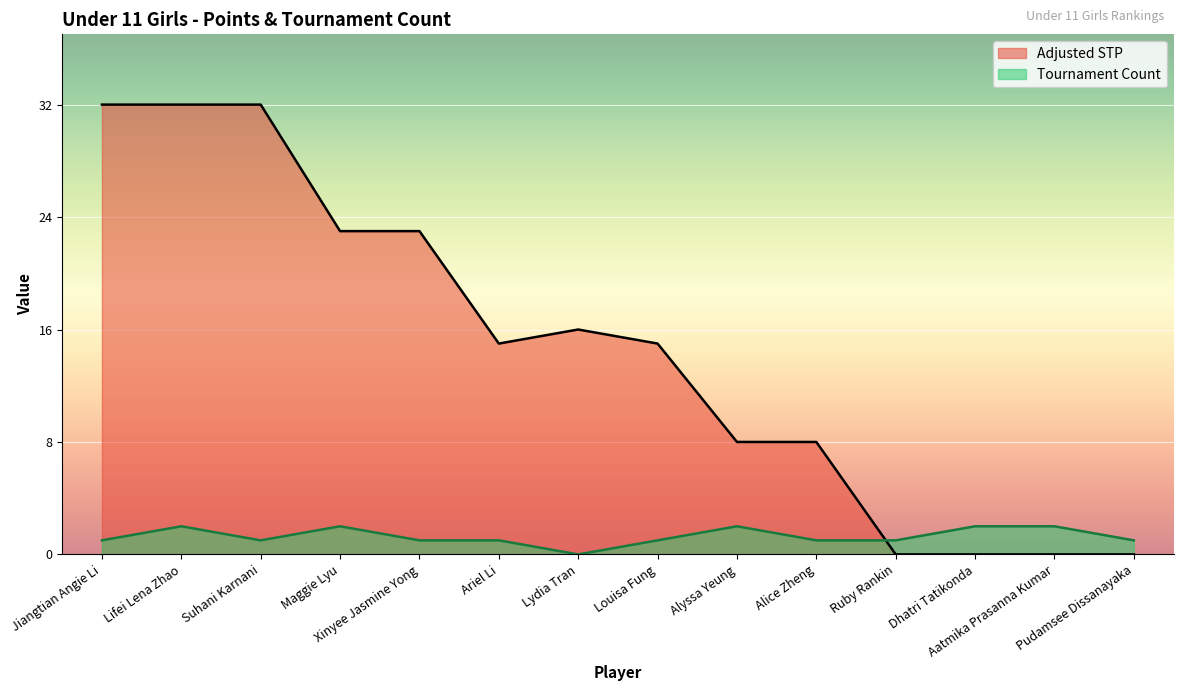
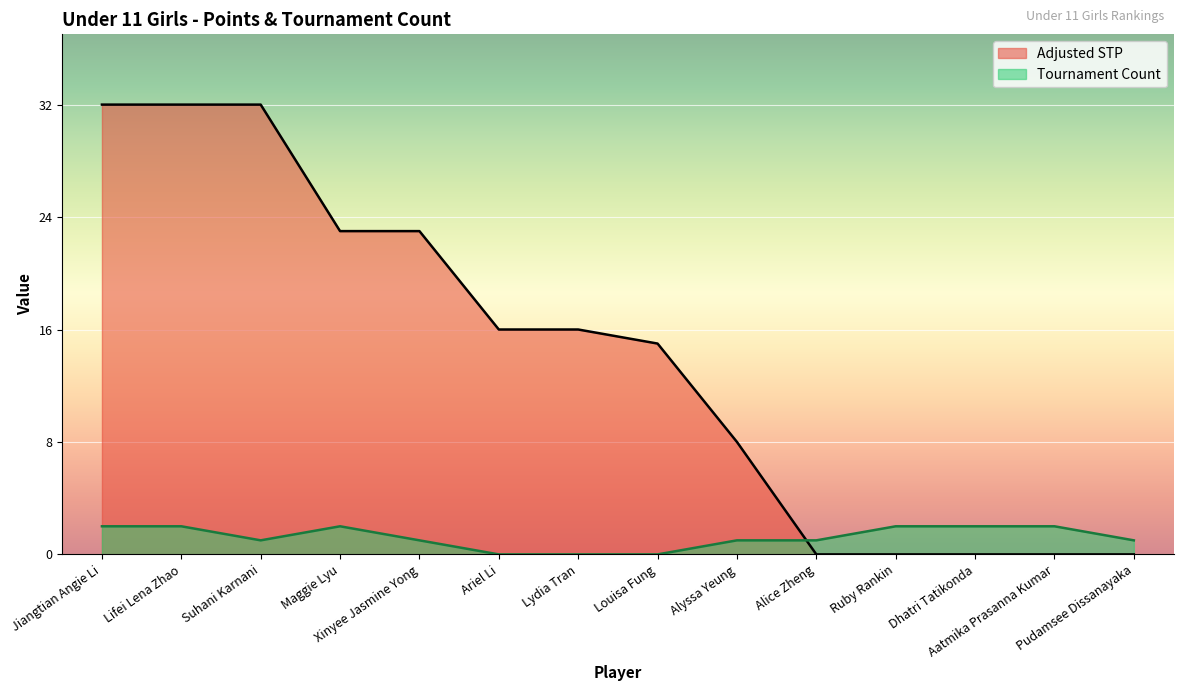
  {
    "Adjusted STP": {
      "Jiangtian Angie Li": 32,
      "Lifei Lena Zhao": 32,
      "Suhani Karnani": 32,
      "Maggie Lyu": 23,
      "Xinyee Jasmine Yong": 23,
-     "Ariel Li": 15,
+     "Ariel Li": 16,
      "Lydia Tran": 16,
      "Louisa Fung": 15,
      "Alyssa Yeung": 8,
-     "Alice Zheng": 8,
+     "Alice Zheng": 0,
      "Ruby Rankin": 0,
      "Dhatri Tatikonda": 0,
      "Aatmika Prasanna Kumar": 0,
      "Pudamsee Dissanayaka": 0
    },
    "Tournament Count": {
-     "Jiangtian Angie Li": 1,
+     "Jiangtian Angie Li": 2,
      "Lifei Lena Zhao": 2,
      "Suhani Karnani": 1,
      "Maggie Lyu": 2,
      "Xinyee Jasmine Yong": 1,
-     "Ariel Li": 1,
+     "Ariel Li": 0,
      "Lydia Tran": 0,
-     "Louisa Fung": 1,
-     "Alyssa Yeung": 2,
+     "Louisa Fung": 0,
+     "Alyssa Yeung": 1,
      "Alice Zheng": 1,
-     "Ruby Rankin": 1,
+     "Ruby Rankin": 2,
      "Dhatri Tatikonda": 2,
      "Aatmika Prasanna Kumar": 2,
      "Pudamsee Dissanayaka": 1
    }
  }
